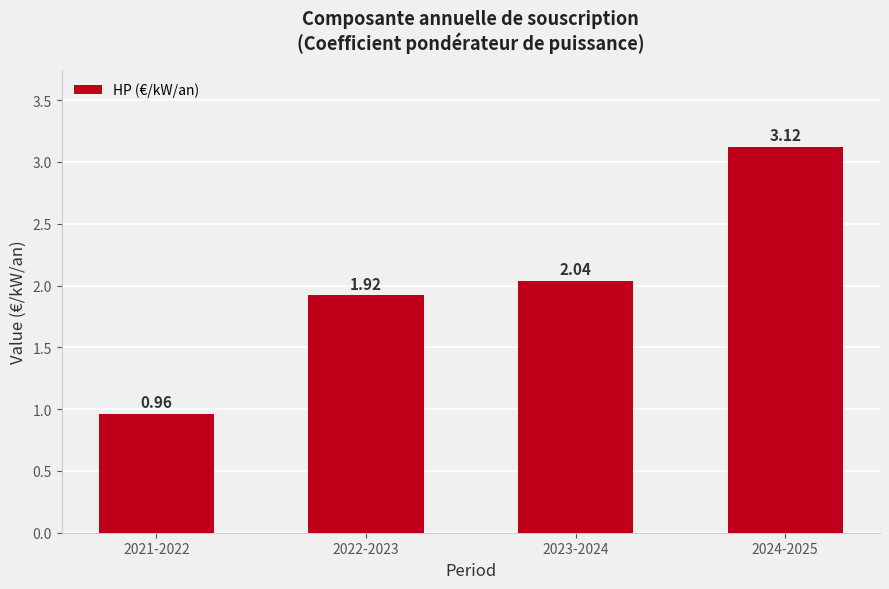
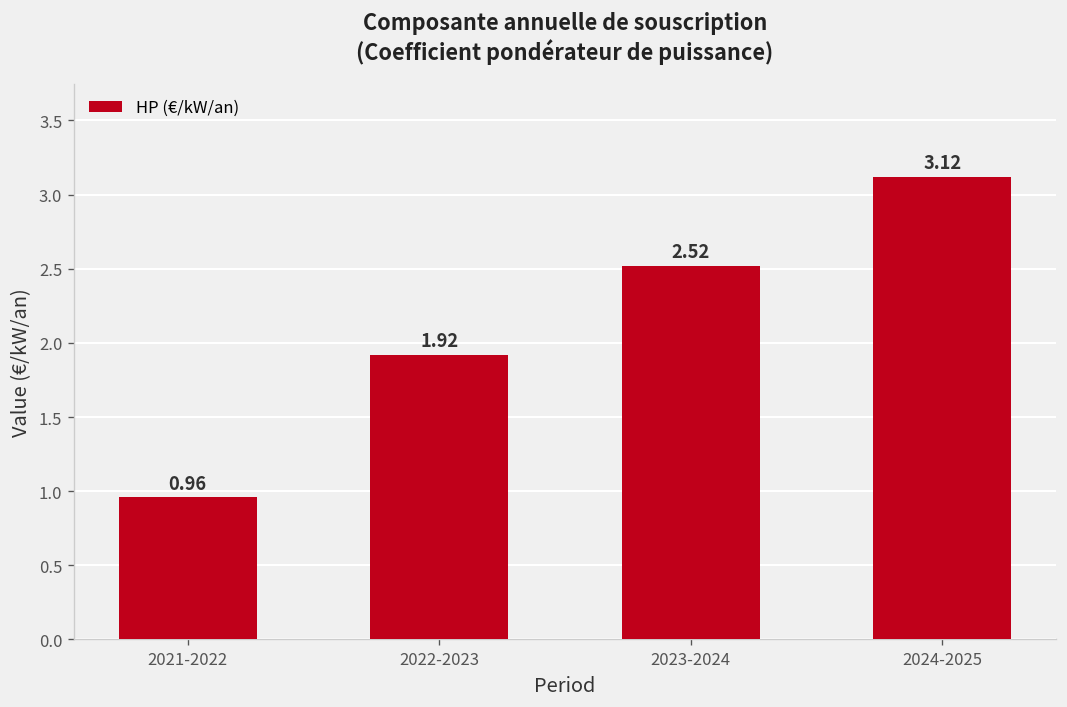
  {
    "2021-2022": 0.96,
    "2022-2023": 1.92,
-   "2023-2024": 2.04,
+   "2023-2024": 2.52,
    "2024-2025": 3.12
  }
